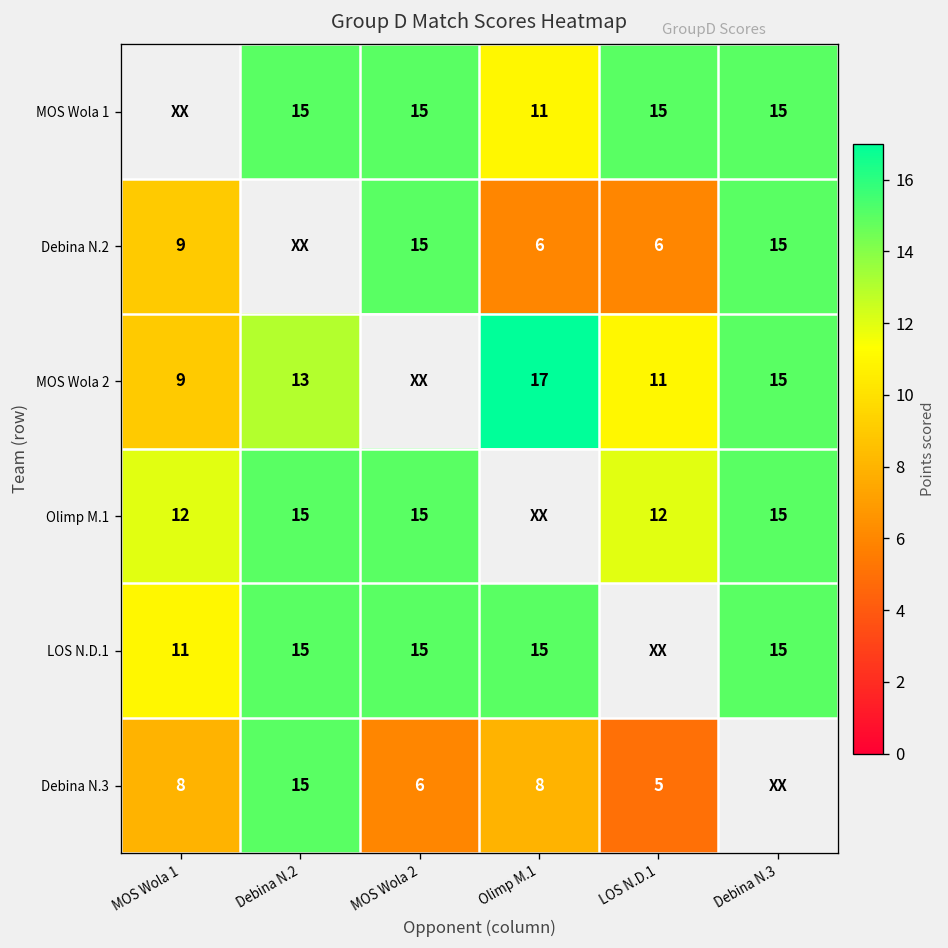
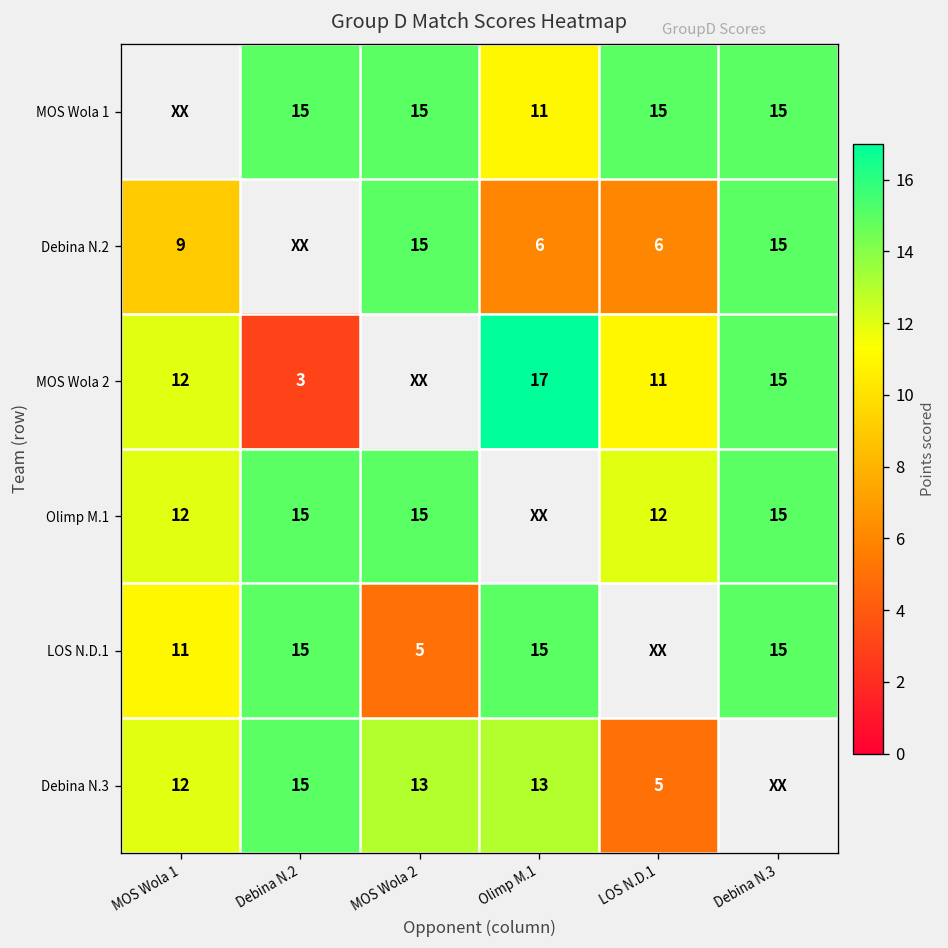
  {
    "MOS Wola 1": {
      "Debina N.2": 15,
      "MOS Wola 2": 15,
      "Olimp M.1": 11,
      "LOS N.D.1": 15,
      "Debina N.3": 15
    },
    "Debina N.2": {
      "MOS Wola 1": 9,
      "MOS Wola 2": 15,
      "Olimp M.1": 6,
      "LOS N.D.1": 6,
      "Debina N.3": 15
    },
    "MOS Wola 2": {
-     "MOS Wola 1": 9,
-     "Debina N.2": 13,
+     "MOS Wola 1": 12,
+     "Debina N.2": 3,
      "Olimp M.1": 17,
      "LOS N.D.1": 11,
      "Debina N.3": 15
    },
    "Olimp M.1": {
      "MOS Wola 1": 12,
      "Debina N.2": 15,
      "MOS Wola 2": 15,
      "LOS N.D.1": 12,
      "Debina N.3": 15
    },
    "LOS N.D.1": {
      "MOS Wola 1": 11,
      "Debina N.2": 15,
-     "MOS Wola 2": 15,
+     "MOS Wola 2": 5,
      "Olimp M.1": 15,
      "Debina N.3": 15
    },
    "Debina N.3": {
-     "MOS Wola 1": 8,
+     "MOS Wola 1": 12,
      "Debina N.2": 15,
-     "MOS Wola 2": 6,
-     "Olimp M.1": 8,
+     "MOS Wola 2": 13,
+     "Olimp M.1": 13,
      "LOS N.D.1": 5
    }
  }
